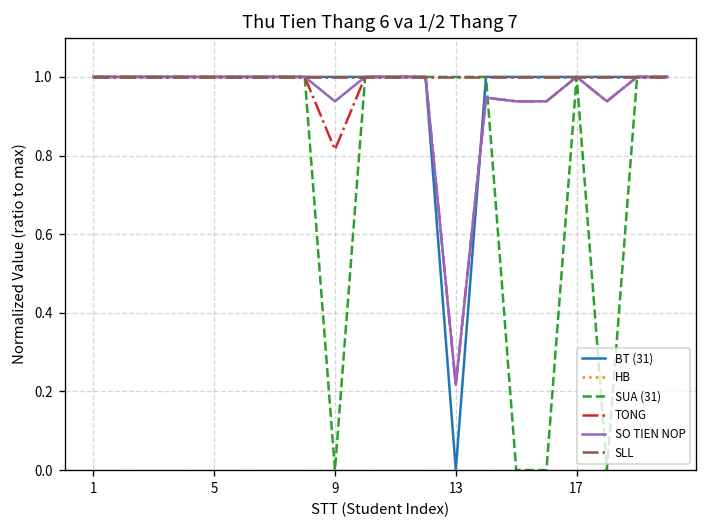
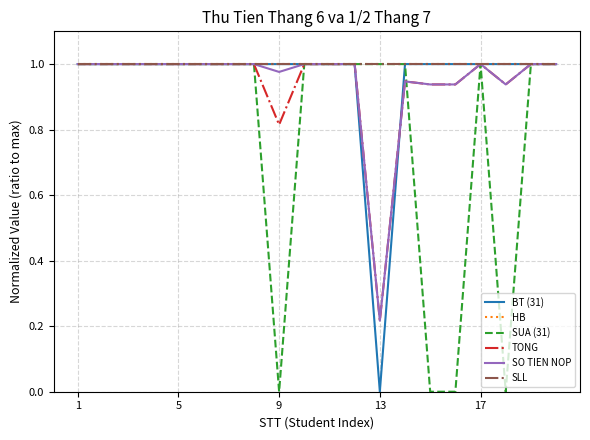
  {
    "BT (31)": {
      "13": 0.00
    },
    "SUA (31)": {
      "9": 0.00
    },
    "TONG": {
      "9": 0.82
    },
    "SO TIEN NOP": {
-     "9": 0.94
+     "9": 0.98
    }
  }
